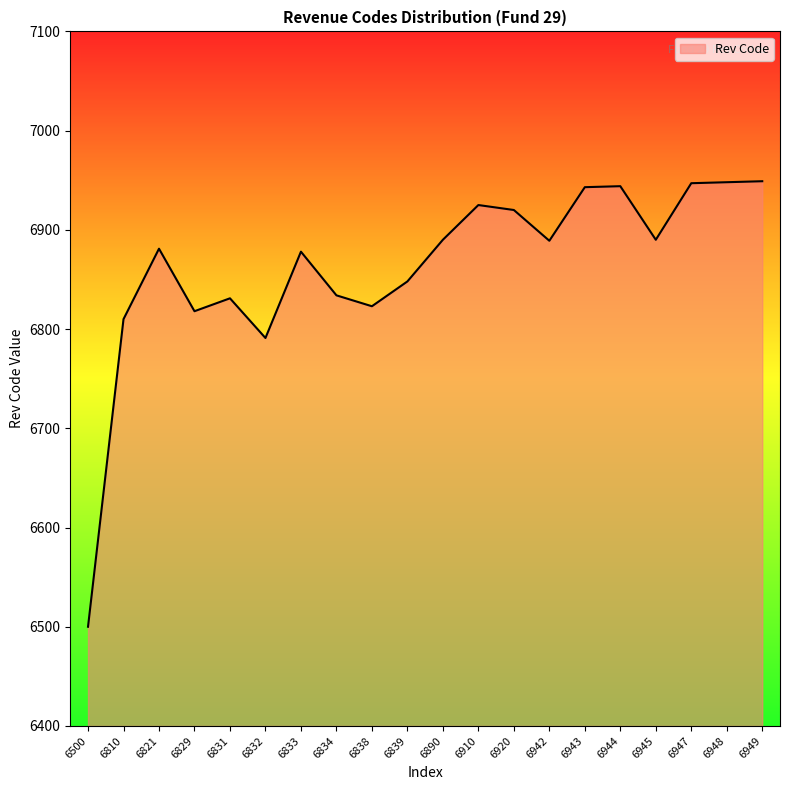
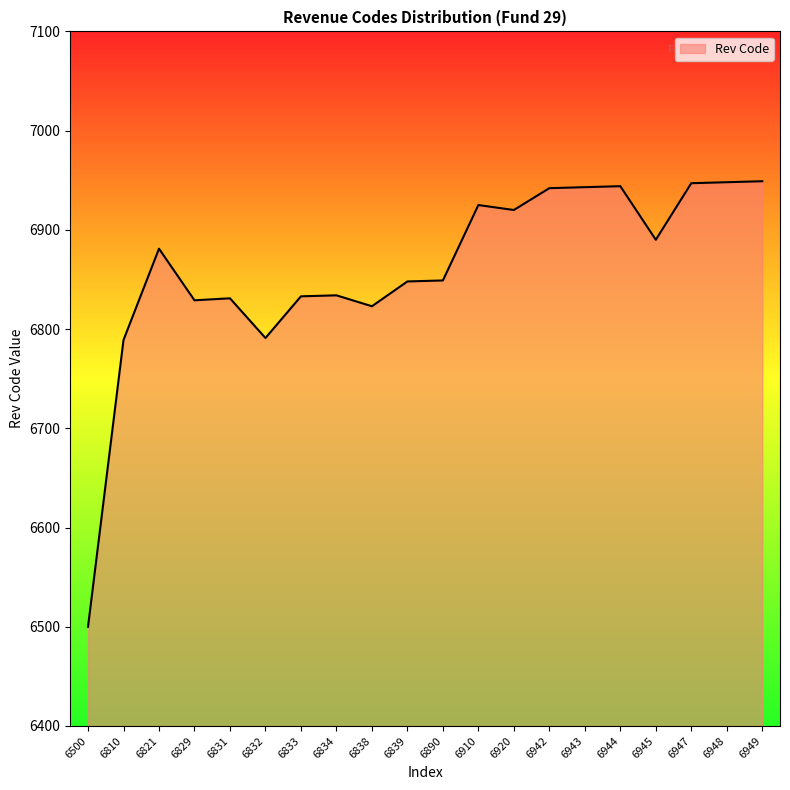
  {
    "6500": 6500,
-   "6810": 6810,
+   "6810": 6790,
    "6821": 6880,
-   "6829": 6820,
+   "6829": 6830,
    "6831": 6830,
    "6832": 6790,
-   "6833": 6880,
+   "6833": 6830,
    "6834": 6830,
    "6838": 6820,
    "6839": 6850,
-   "6890": 6890,
+   "6890": 6850,
    "6910": 6930,
    "6920": 6920,
-   "6942": 6890,
+   "6942": 6940,
    "6943": 6940,
    "6944": 6940,
    "6945": 6890,
    "6947": 6950,
    "6948": 6950,
    "6949": 6950
  }
